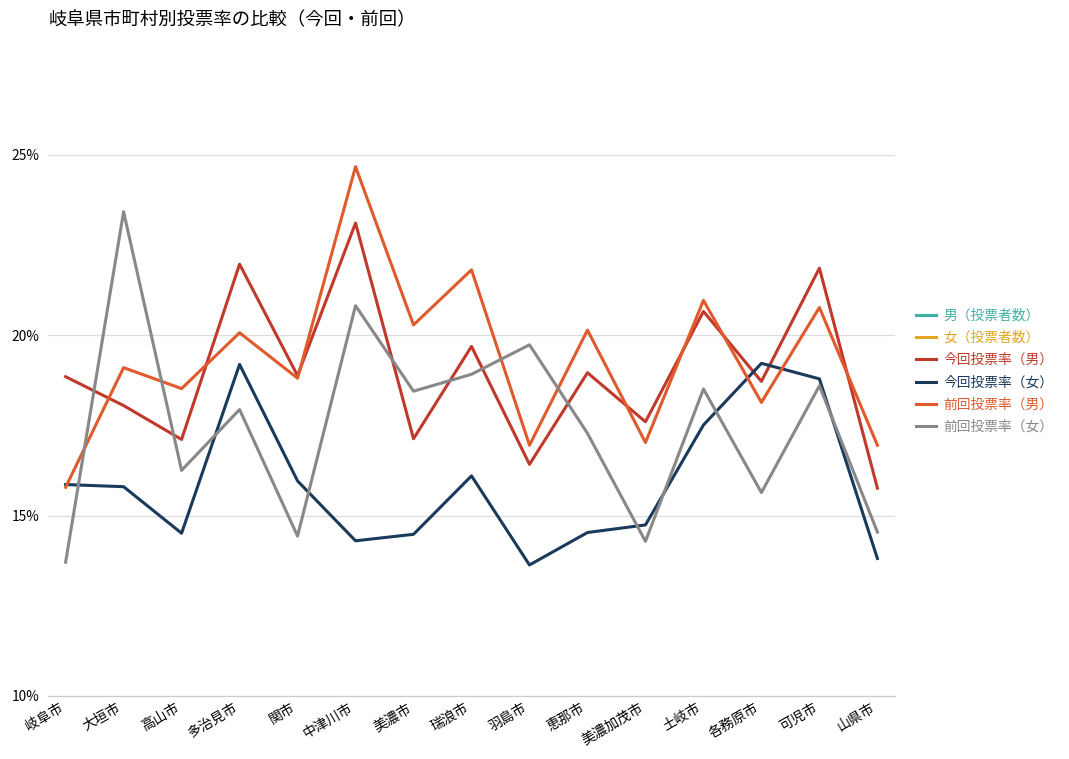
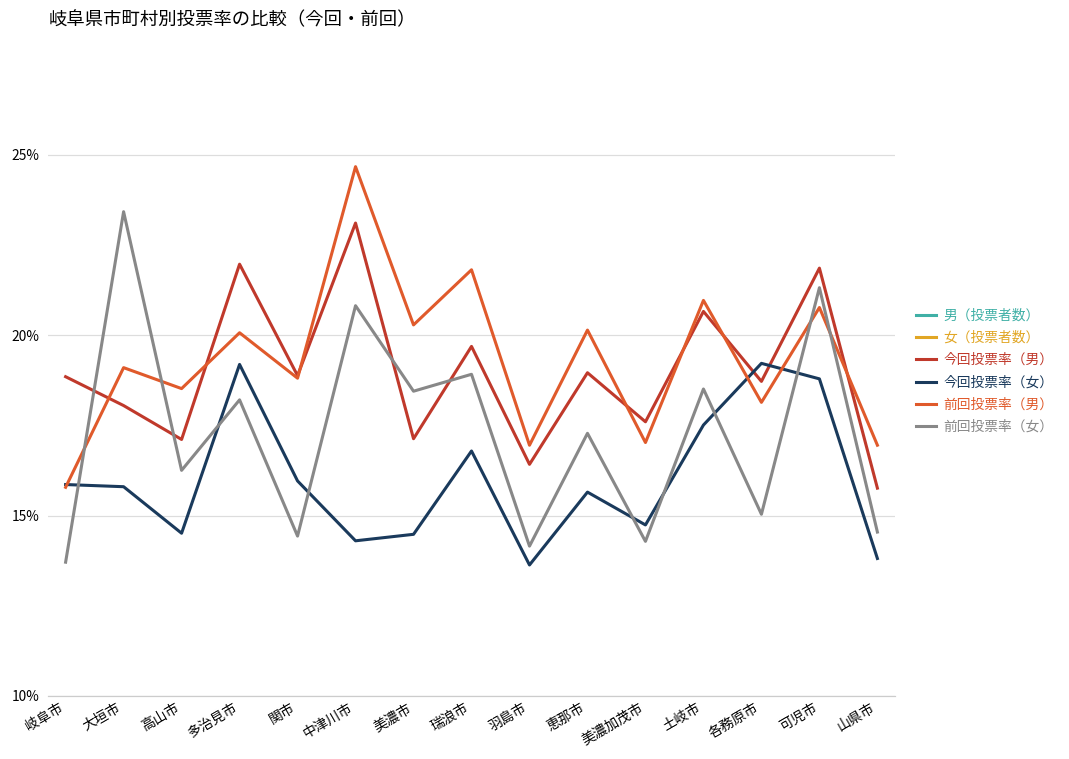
  {
    "今回投票率（女）": {
      "大垣市": "15.8%",
      "高山市": "14.5%",
      "多治見市": "19.2%",
      "関市": "16.0%",
      "中津川市": "14.3%",
      "美濃市": "14.5%",
-     "瑞浪市": "16.1%",
+     "瑞浪市": "16.8%",
      "羽島市": "13.6%",
-     "恵那市": "14.5%",
+     "恵那市": "15.7%",
      "美濃加茂市": "14.7%",
      "土岐市": "17.5%",
      "各務原市": "19.2%",
      "可児市": "18.8%",
      "山県市": "13.8%"
    },
    "前回投票率（女）": {
      "岐阜市": "13.7%",
      "大垣市": "23.4%",
      "高山市": "16.3%",
-     "多治見市": "17.9%",
+     "多治見市": "18.2%",
      "関市": "14.4%",
      "中津川市": "20.8%",
      "美濃市": "18.4%",
      "瑞浪市": "18.9%",
-     "羽島市": "19.7%",
+     "羽島市": "14.2%",
      "恵那市": "17.3%",
      "美濃加茂市": "14.3%",
      "土岐市": "18.5%",
-     "各務原市": "15.6%",
-     "可児市": "18.6%",
+     "各務原市": "15.0%",
+     "可児市": "21.3%",
      "山県市": "14.5%"
    }
  }
